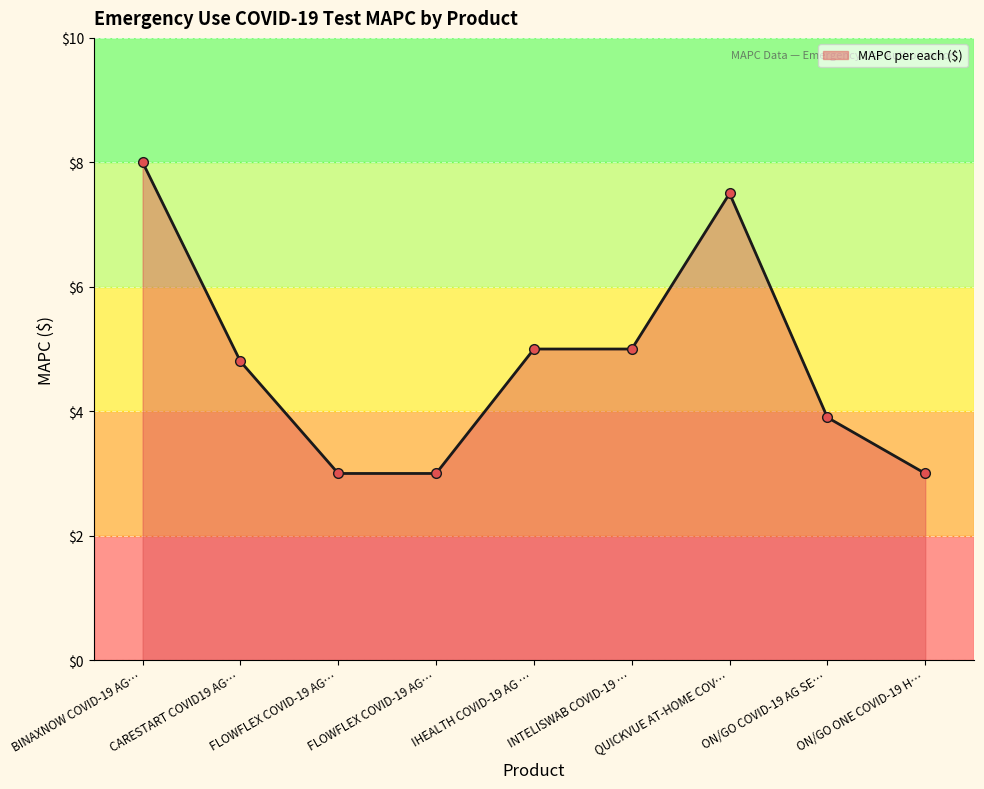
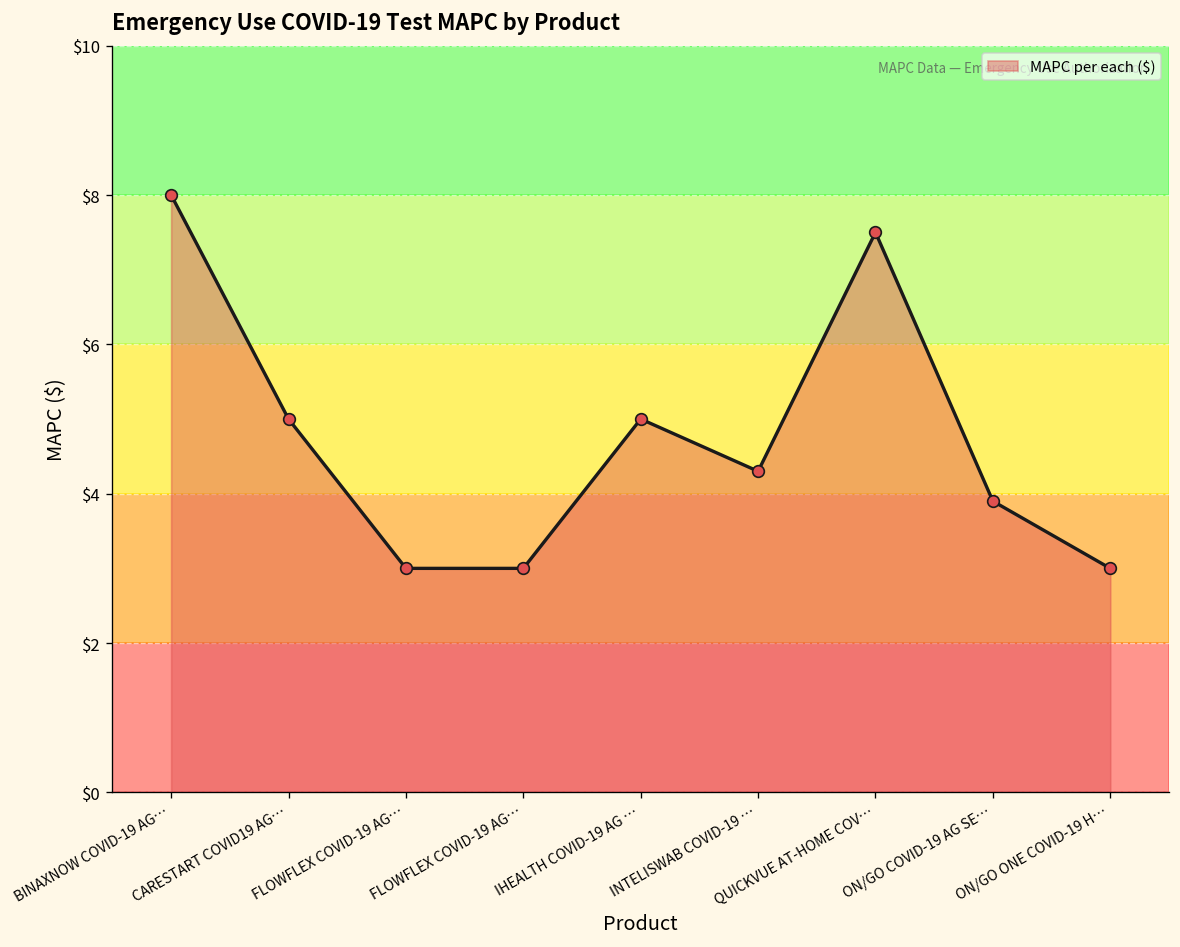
  {
    "BINAXNOW COVID-19 AG…": "$8.0",
-   "CARESTART COVID19 AG…": "$4.8",
+   "CARESTART COVID19 AG…": "$5.0",
    "IHEALTH COVID-19 AG …": "$5.0",
-   "INTELISWAB COVID-19 …": "$5.0",
+   "INTELISWAB COVID-19 …": "$4.3",
    "QUICKVUE AT-HOME COV…": "$7.5",
    "ON/GO COVID-19 AG SE…": "$3.9",
    "ON/GO ONE COVID-19 H…": "$3.0"
  }
